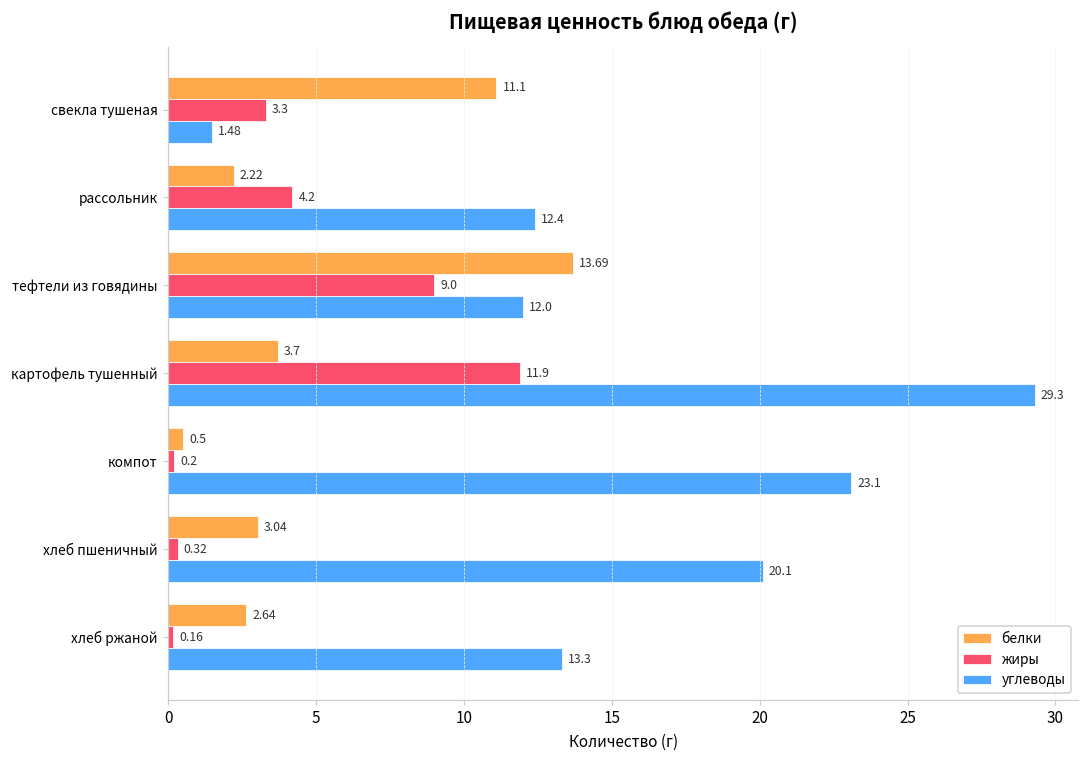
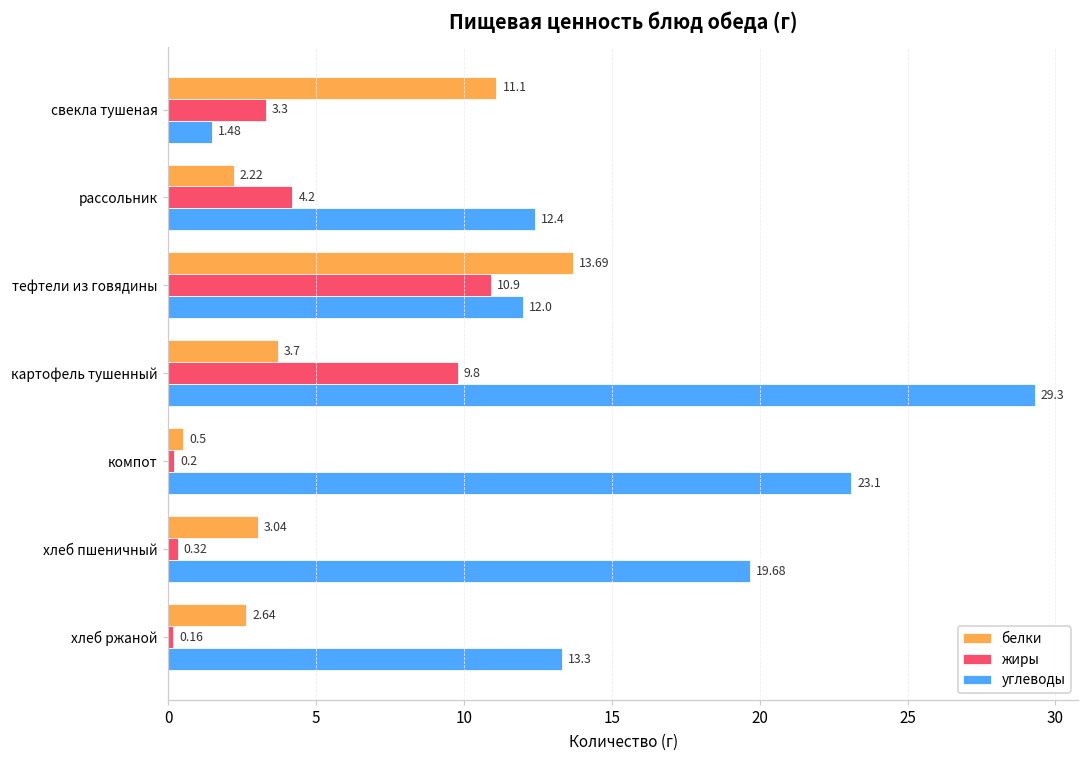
  {
    "белки": {
      "свекла тушеная": 11.1,
      "рассольник": 2.22,
      "тефтели из говядины": 13.69,
      "картофель тушенный": 3.7,
      "компот": 0.5,
      "хлеб пшеничный": 3.04,
      "хлеб ржаной": 2.64
    },
    "жиры": {
      "свекла тушеная": 3.3,
      "рассольник": 4.2,
-     "тефтели из говядины": 9.0,
-     "картофель тушенный": 11.9,
+     "тефтели из говядины": 10.9,
+     "картофель тушенный": 9.8,
      "компот": 0.2,
      "хлеб пшеничный": 0.32,
      "хлеб ржаной": 0.16
    },
    "углеводы": {
      "свекла тушеная": 1.48,
      "рассольник": 12.4,
      "тефтели из говядины": 12.0,
      "картофель тушенный": 29.3,
      "компот": 23.1,
-     "хлеб пшеничный": 20.1,
+     "хлеб пшеничный": 19.68,
      "хлеб ржаной": 13.3
    }
  }
